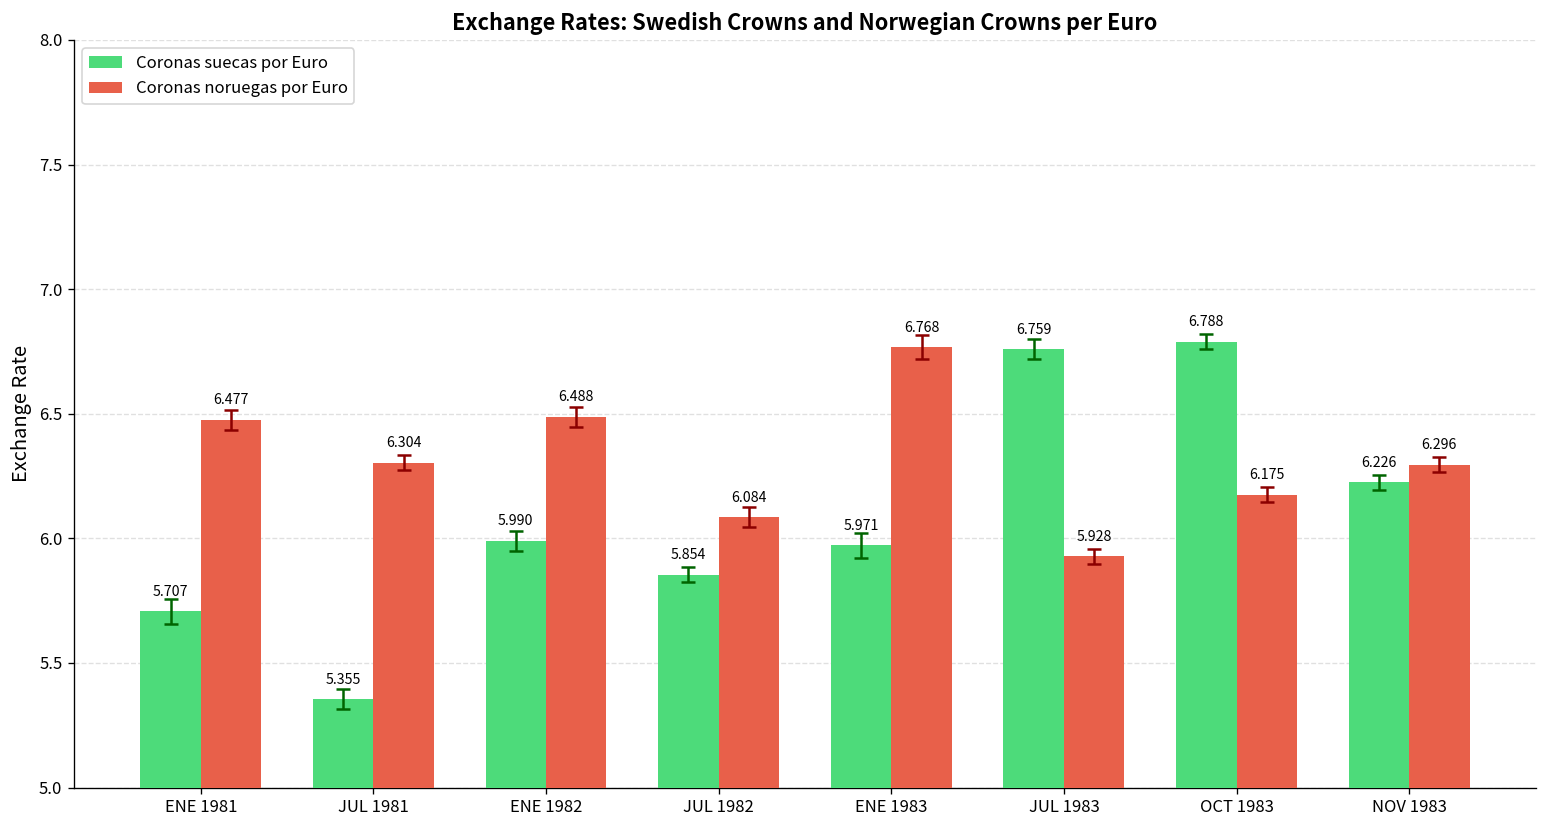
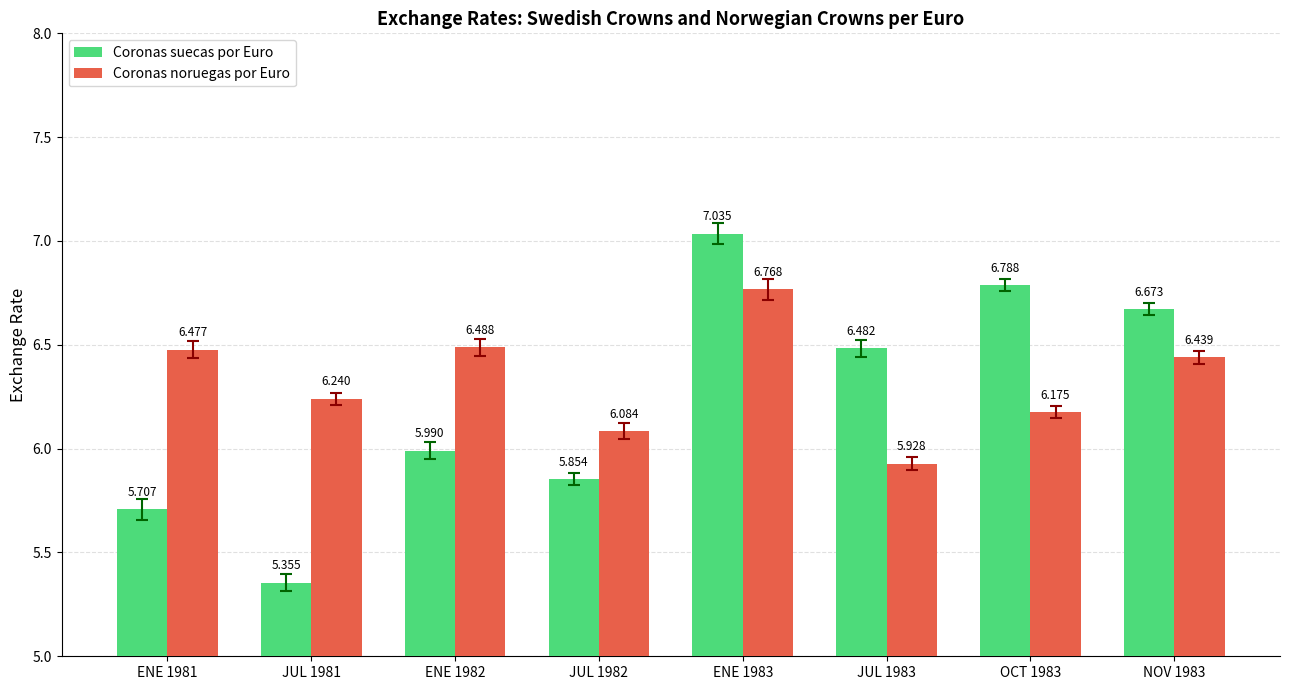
  {
    "Coronas suecas por Euro": {
      "JUL 1981": 5.355,
      "ENE 1982": 5.990,
      "JUL 1982": 5.854,
-     "ENE 1983": 5.971,
-     "JUL 1983": 6.759,
+     "ENE 1983": 7.035,
+     "JUL 1983": 6.482,
      "OCT 1983": 6.788,
-     "NOV 1983": 6.226
+     "NOV 1983": 6.673
    },
    "Coronas noruegas por Euro": {
-     "JUL 1981": 6.304,
+     "JUL 1981": 6.240,
      "JUL 1982": 6.084,
      "JUL 1983": 5.928,
      "OCT 1983": 6.175,
-     "NOV 1983": 6.296
+     "NOV 1983": 6.439
    }
  }
